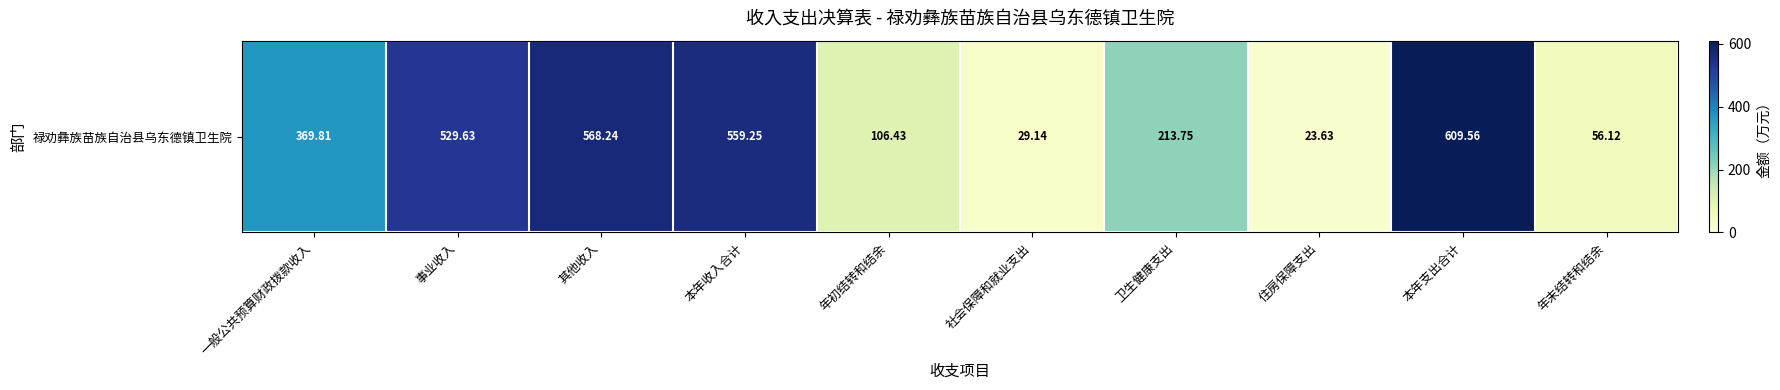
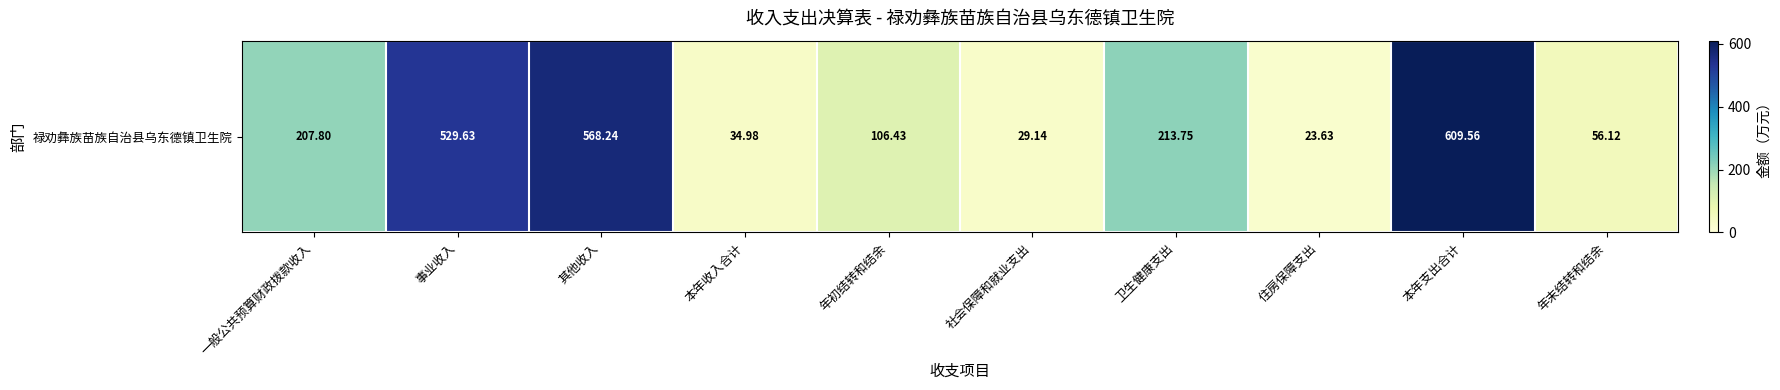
  {
    "禄劝彝族苗族自治县乌东德镇卫生院": {
-     "一般公共预算财政拨款收入": 369.81,
+     "一般公共预算财政拨款收入": 207.80,
      "事业收入": 529.63,
      "其他收入": 568.24,
-     "本年收入合计": 559.25,
+     "本年收入合计": 34.98,
      "年初结转和结余": 106.43,
      "社会保障和就业支出": 29.14,
      "卫生健康支出": 213.75,
      "住房保障支出": 23.63,
      "本年支出合计": 609.56,
      "年末结转和结余": 56.12
    }
  }
